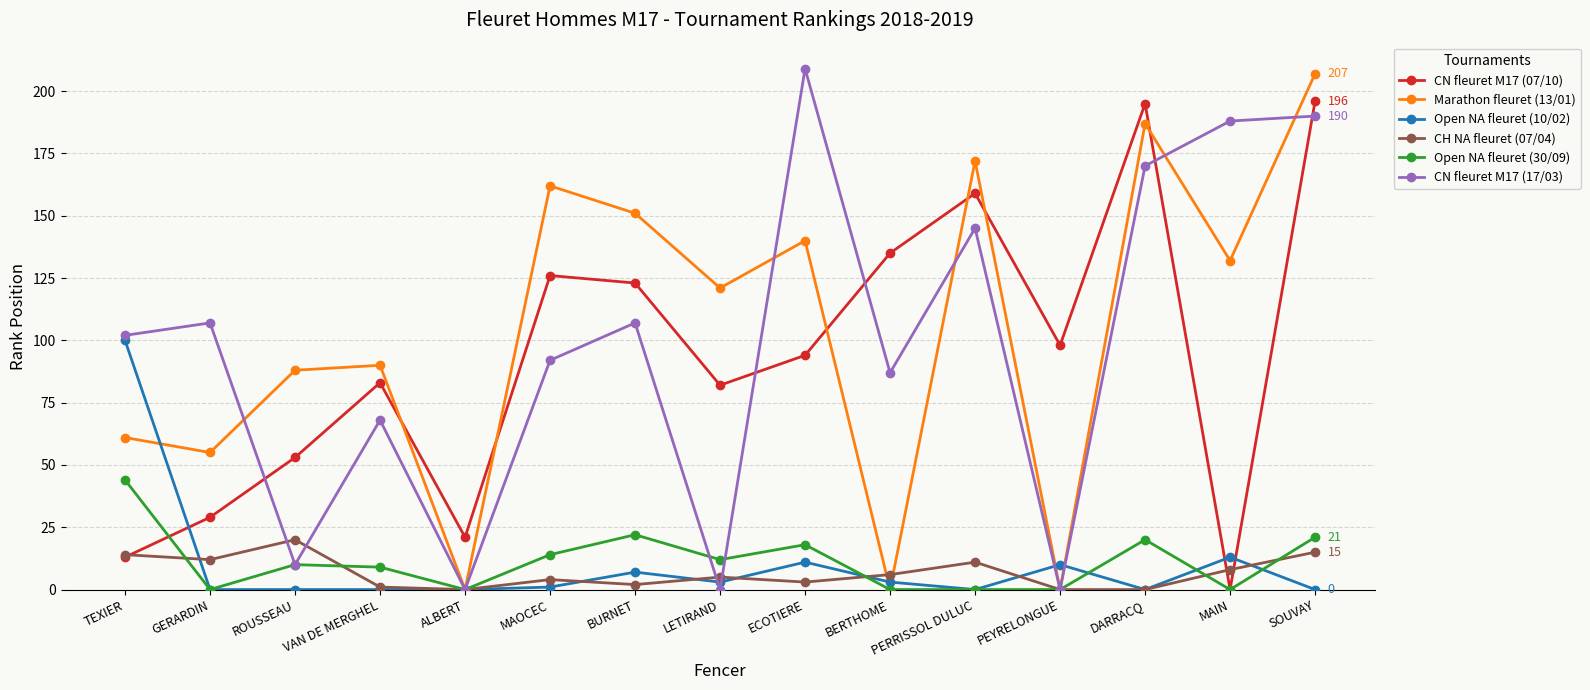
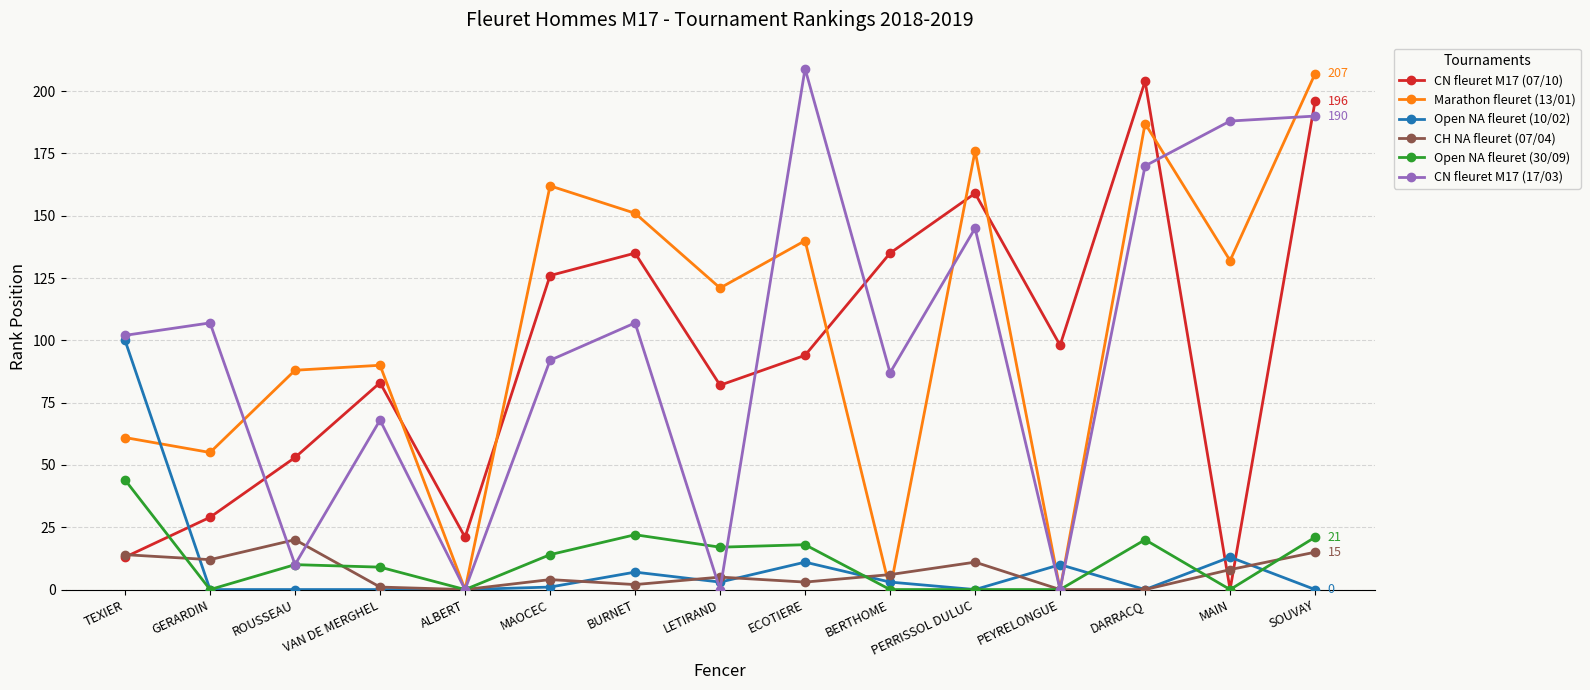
  {
    "CN fleuret M17 (07/10)": {
      "GERARDIN": 29,
      "ROUSSEAU": 53,
      "VAN DE MERGHEL": 83,
      "ALBERT": 21,
      "MAOCEC": 126,
-     "BURNET": 123,
+     "BURNET": 135,
      "LETIRAND": 82,
      "ECOTIERE": 94,
      "BERTHOME": 135,
      "PERRISSOL DULUC": 159,
      "PEYRELONGUE": 98,
-     "DARRACQ": 195
+     "DARRACQ": 204
    },
    "Marathon fleuret (13/01)": {
      "TEXIER": 61,
      "GERARDIN": 55,
      "ROUSSEAU": 88,
      "VAN DE MERGHEL": 90,
      "MAOCEC": 162,
      "BURNET": 151,
      "LETIRAND": 121,
      "ECOTIERE": 140,
-     "PERRISSOL DULUC": 172,
+     "PERRISSOL DULUC": 176,
      "DARRACQ": 187,
      "MAIN": 132
    },
    "Open NA fleuret (10/02)": {
      "SOUVAY": 0
    },
    "CH NA fleuret (07/04)": {
      "SOUVAY": 15
    },
    "Open NA fleuret (30/09)": {
      "TEXIER": 44,
      "VAN DE MERGHEL": 9,
      "MAOCEC": 14,
      "BURNET": 22,
-     "LETIRAND": 12,
+     "LETIRAND": 17,
      "ECOTIERE": 18,
      "DARRACQ": 20
    },
    "CN fleuret M17 (17/03)": {
      "SOUVAY": 190
    }
  }
